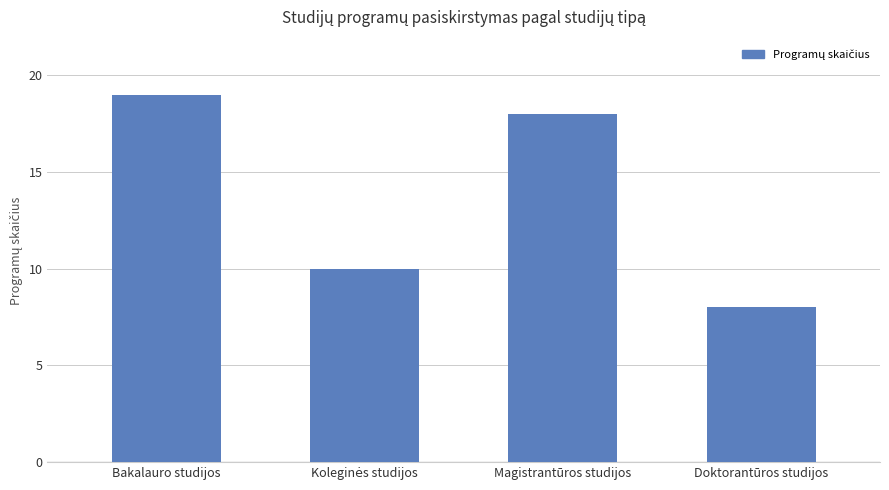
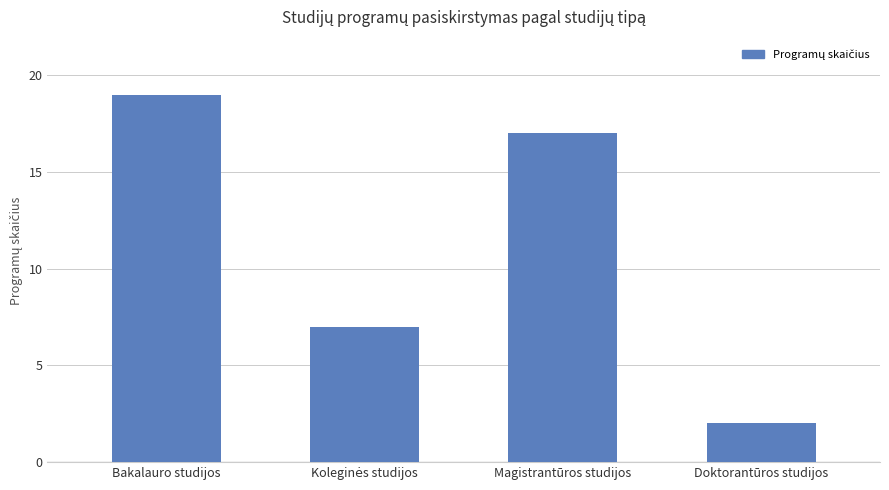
  {
    "Bakalauro studijos": 19,
-   "Koleginės studijos": 10,
-   "Magistrantūros studijos": 18,
-   "Doktorantūros studijos": 8
+   "Koleginės studijos": 7,
+   "Magistrantūros studijos": 17,
+   "Doktorantūros studijos": 2
  }
